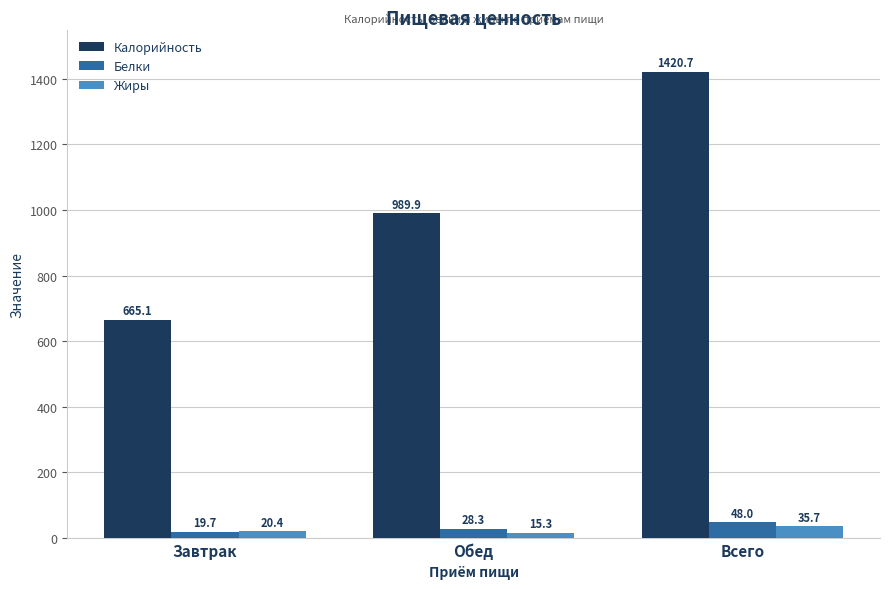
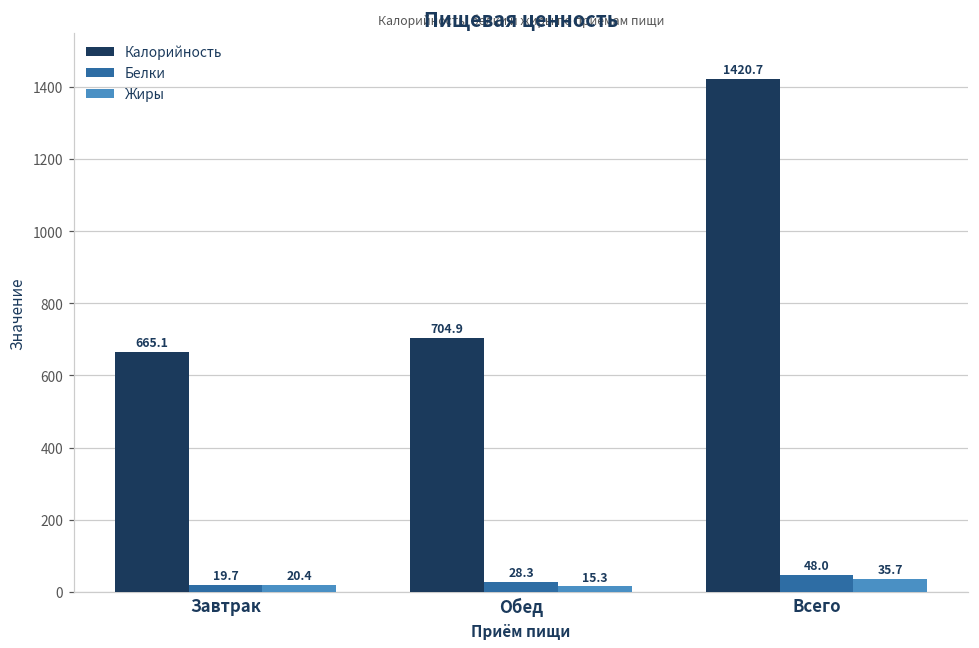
  {
    "Калорийность": {
      "Завтрак": 665.1,
-     "Обед": 989.9,
+     "Обед": 704.9,
      "Всего": 1420.7
    }
  }
